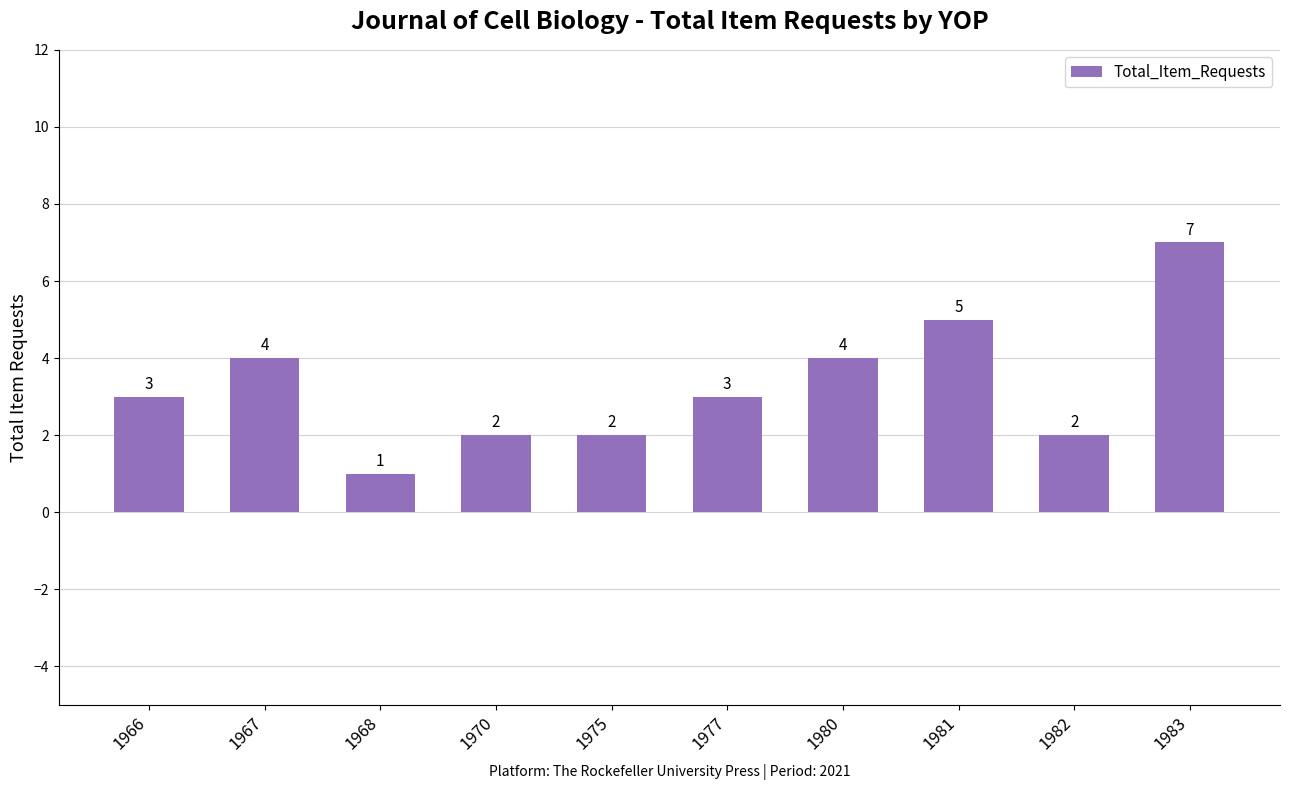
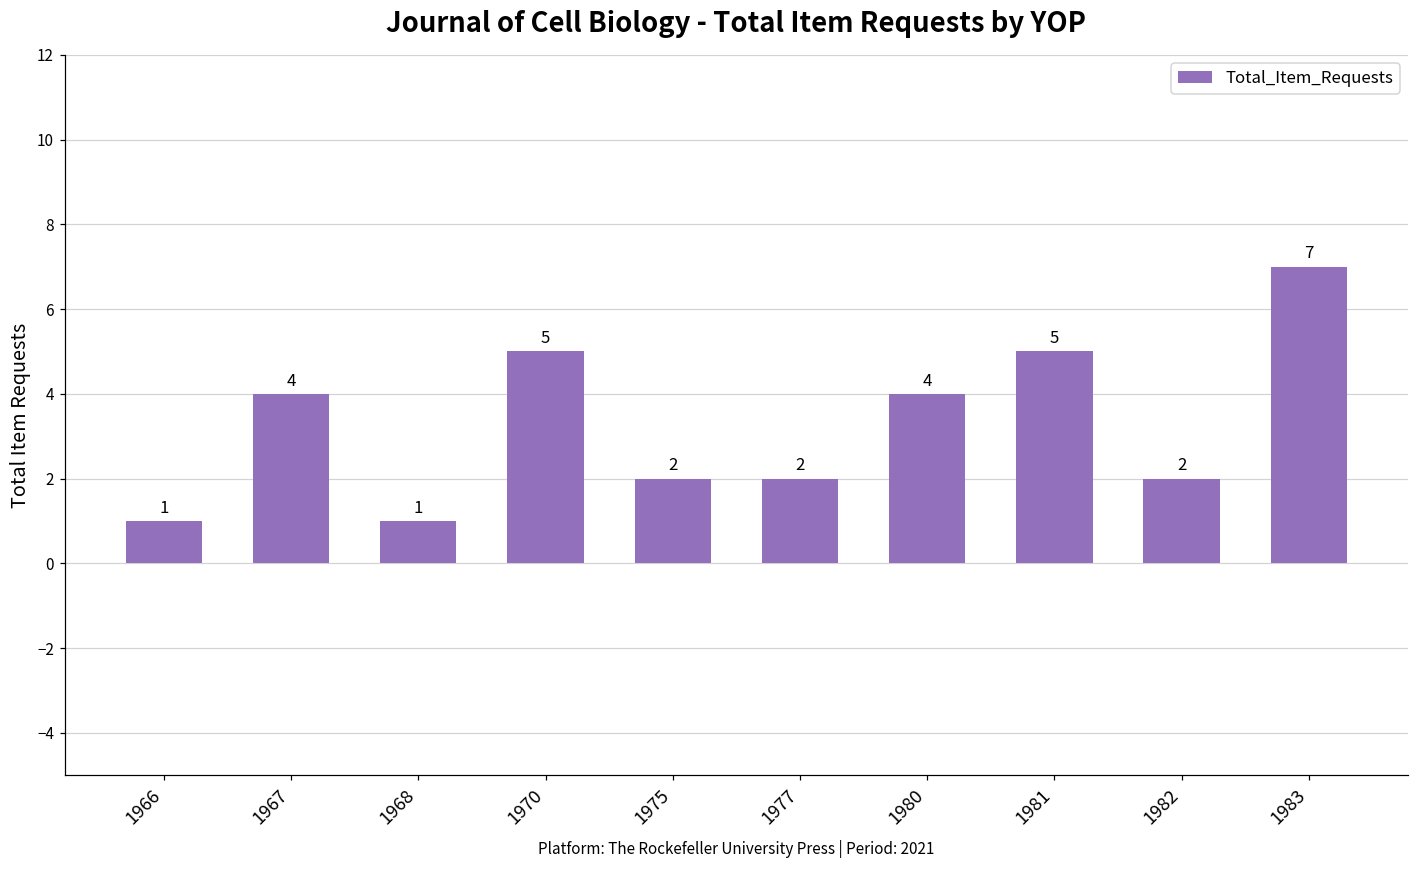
  {
-   "1966": 3,
+   "1966": 1,
    "1967": 4,
    "1968": 1,
-   "1970": 2,
+   "1970": 5,
    "1975": 2,
-   "1977": 3,
+   "1977": 2,
    "1980": 4,
    "1981": 5,
    "1982": 2,
    "1983": 7
  }
